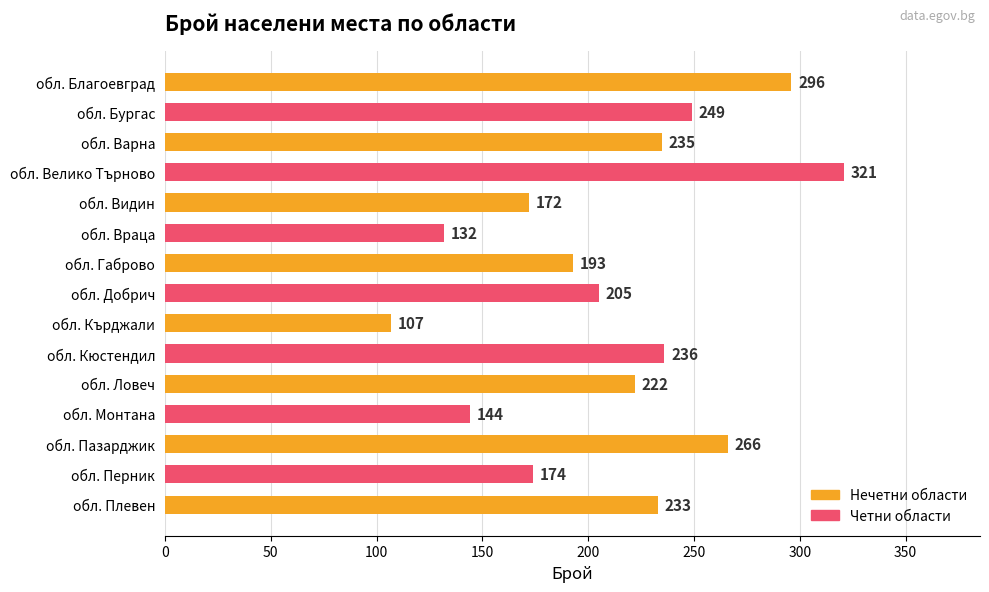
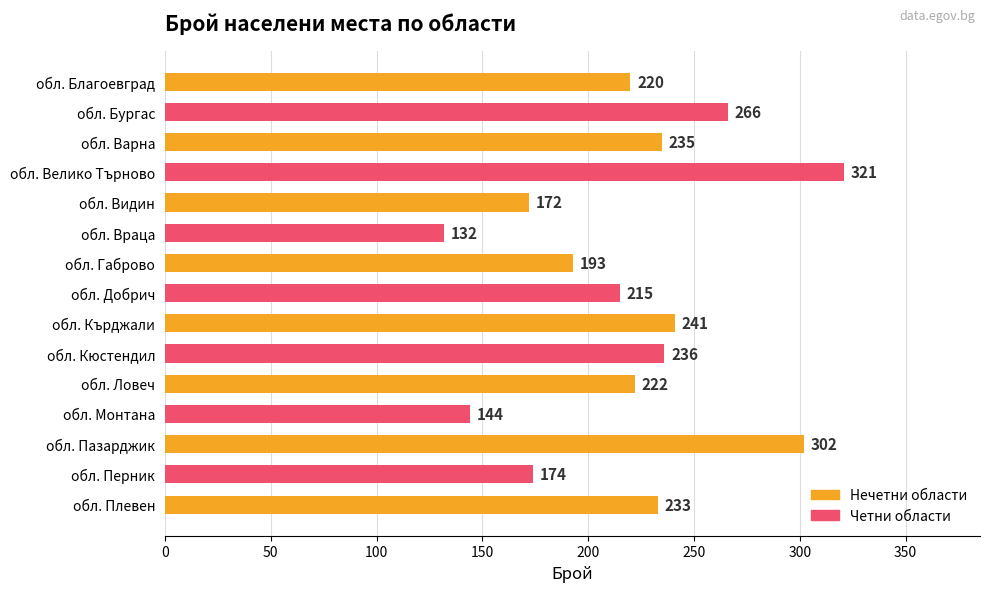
  {
-   "обл. Благоевград": 296,
-   "обл. Бургас": 249,
+   "обл. Благоевград": 220,
+   "обл. Бургас": 266,
    "обл. Варна": 235,
    "обл. Велико Търново": 321,
    "обл. Видин": 172,
    "обл. Враца": 132,
    "обл. Габрово": 193,
-   "обл. Добрич": 205,
-   "обл. Кърджали": 107,
+   "обл. Добрич": 215,
+   "обл. Кърджали": 241,
    "обл. Кюстендил": 236,
    "обл. Ловеч": 222,
    "обл. Монтана": 144,
-   "обл. Пазарджик": 266,
+   "обл. Пазарджик": 302,
    "обл. Перник": 174,
    "обл. Плевен": 233
  }
